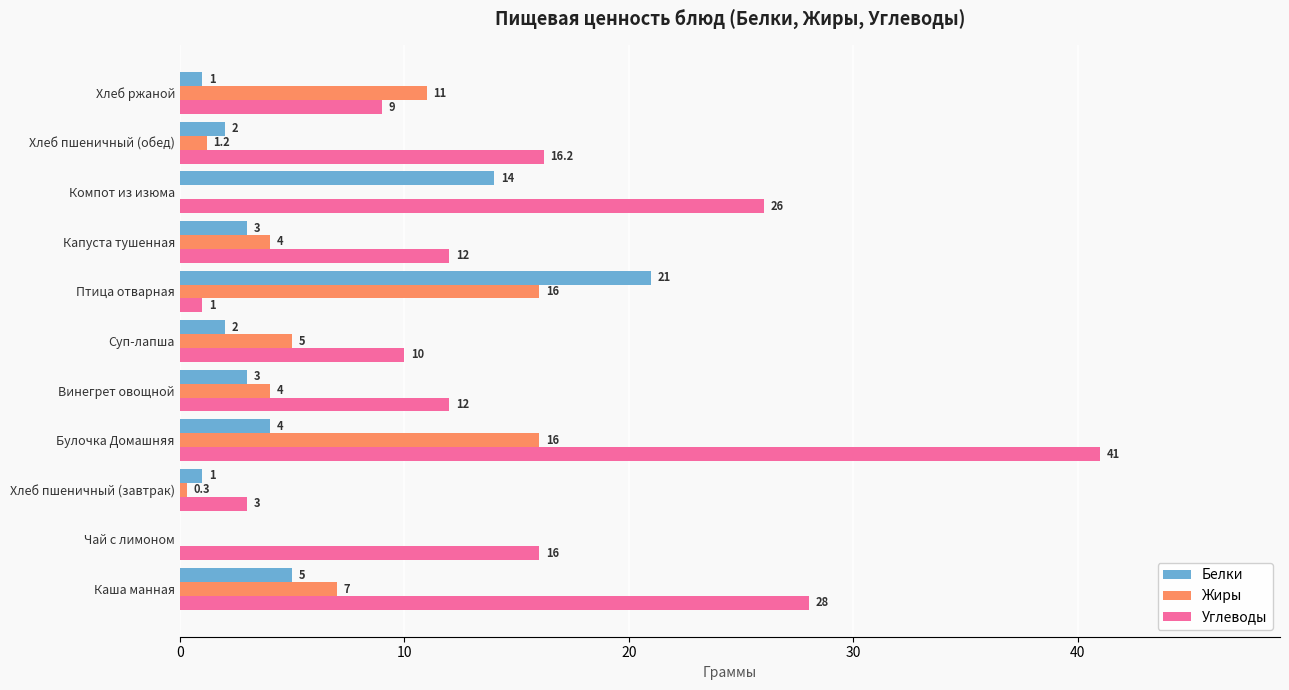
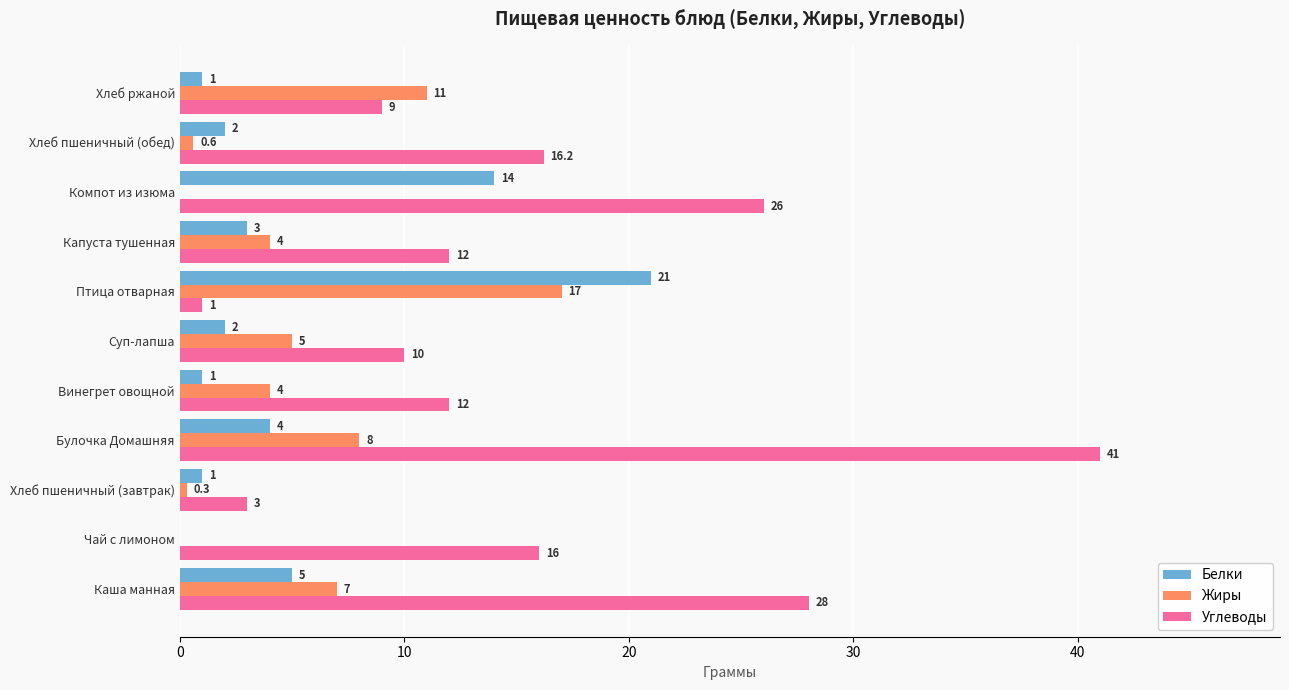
  {
    "Белки": {
      "Хлеб ржаной": 1,
      "Хлеб пшеничный (обед)": 2,
      "Компот из изюма": 14,
      "Капуста тушенная": 3,
      "Птица отварная": 21,
      "Суп-лапша": 2,
-     "Винегрет овощной": 3,
+     "Винегрет овощной": 1,
      "Булочка Домашняя": 4,
      "Хлеб пшеничный (завтрак)": 1,
      "Каша манная": 5
    },
    "Жиры": {
      "Хлеб ржаной": 11,
-     "Хлеб пшеничный (обед)": 1.2,
+     "Хлеб пшеничный (обед)": 0.6,
      "Капуста тушенная": 4,
-     "Птица отварная": 16,
+     "Птица отварная": 17,
      "Суп-лапша": 5,
      "Винегрет овощной": 4,
-     "Булочка Домашняя": 16,
+     "Булочка Домашняя": 8,
      "Хлеб пшеничный (завтрак)": 0.3,
      "Каша манная": 7
    },
    "Углеводы": {
      "Хлеб ржаной": 9,
      "Хлеб пшеничный (обед)": 16.2,
      "Компот из изюма": 26,
      "Капуста тушенная": 12,
      "Птица отварная": 1,
      "Суп-лапша": 10,
      "Винегрет овощной": 12,
      "Булочка Домашняя": 41,
      "Хлеб пшеничный (завтрак)": 3,
      "Чай с лимоном": 16,
      "Каша манная": 28
    }
  }
